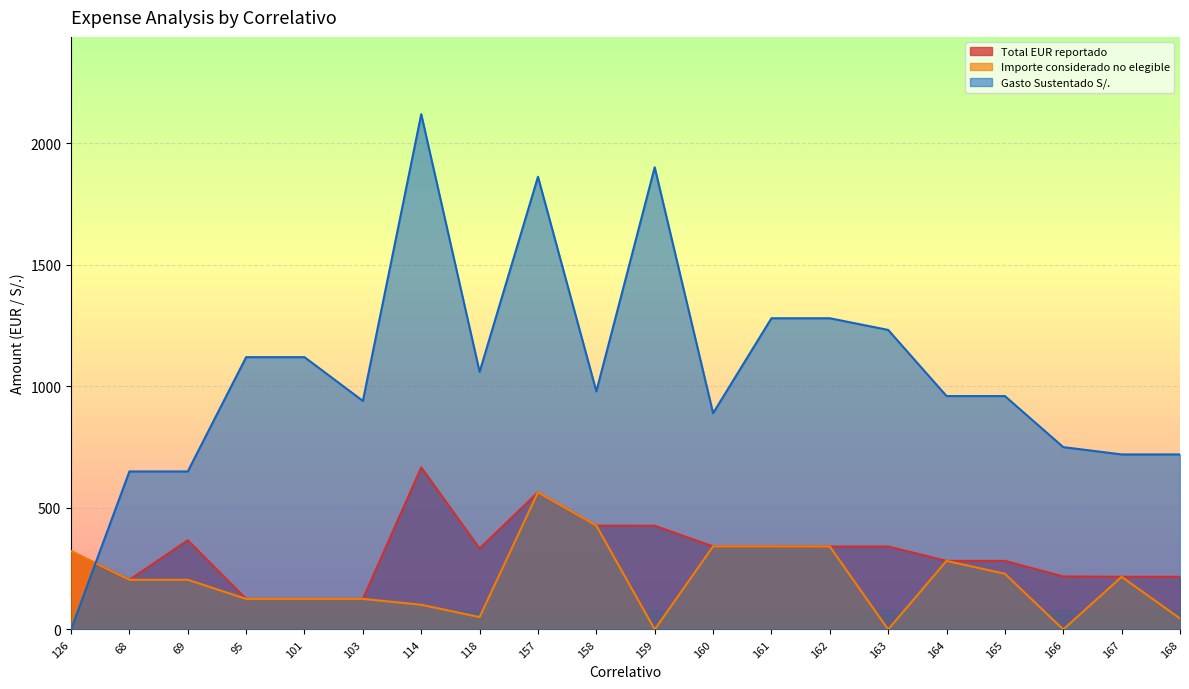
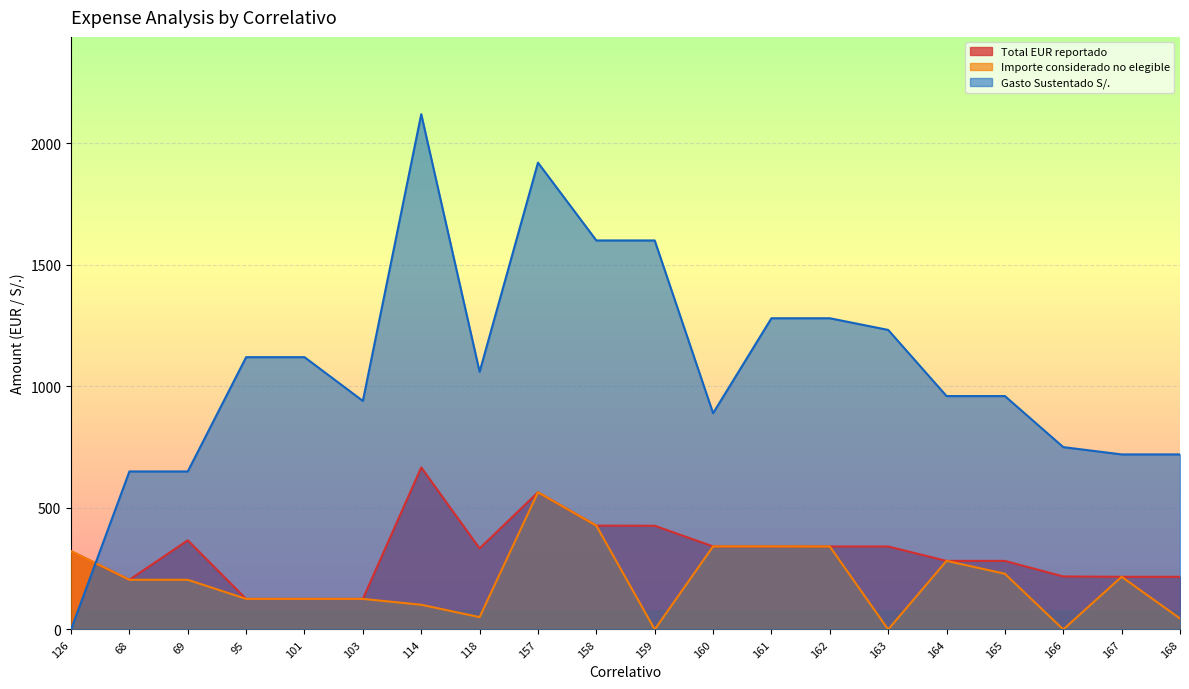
  {
    "Total EUR reportado": {
      "69": 370,
      "114": 670,
      "118": 330,
      "159": 430,
      "163": 340,
      "165": 280,
      "166": 220,
      "168": 220
    },
    "Importe considerado no elegible": {
      "69": 200,
      "114": 100,
      "118": 50,
      "159": 0,
      "163": 0,
      "165": 230,
      "166": 0,
      "168": 50
    },
    "Gasto Sustentado S/.": {
      "126": 0,
      "68": 650,
      "69": 650,
      "95": 1120,
      "101": 1120,
      "103": 940,
      "114": 2120,
      "118": 1060,
-     "157": 1860,
-     "158": 980,
-     "159": 1900,
+     "157": 1920,
+     "158": 1600,
+     "159": 1600,
      "160": 890,
      "161": 1280,
      "162": 1280,
      "163": 1230,
      "164": 960,
      "165": 960,
      "166": 750,
      "167": 720,
      "168": 720
    }
  }
